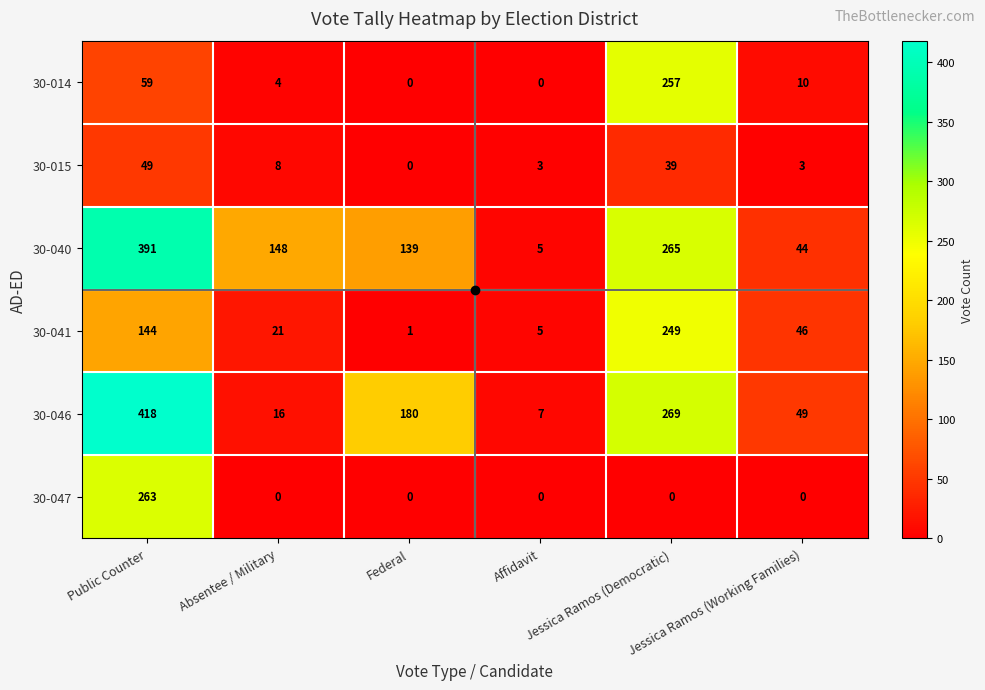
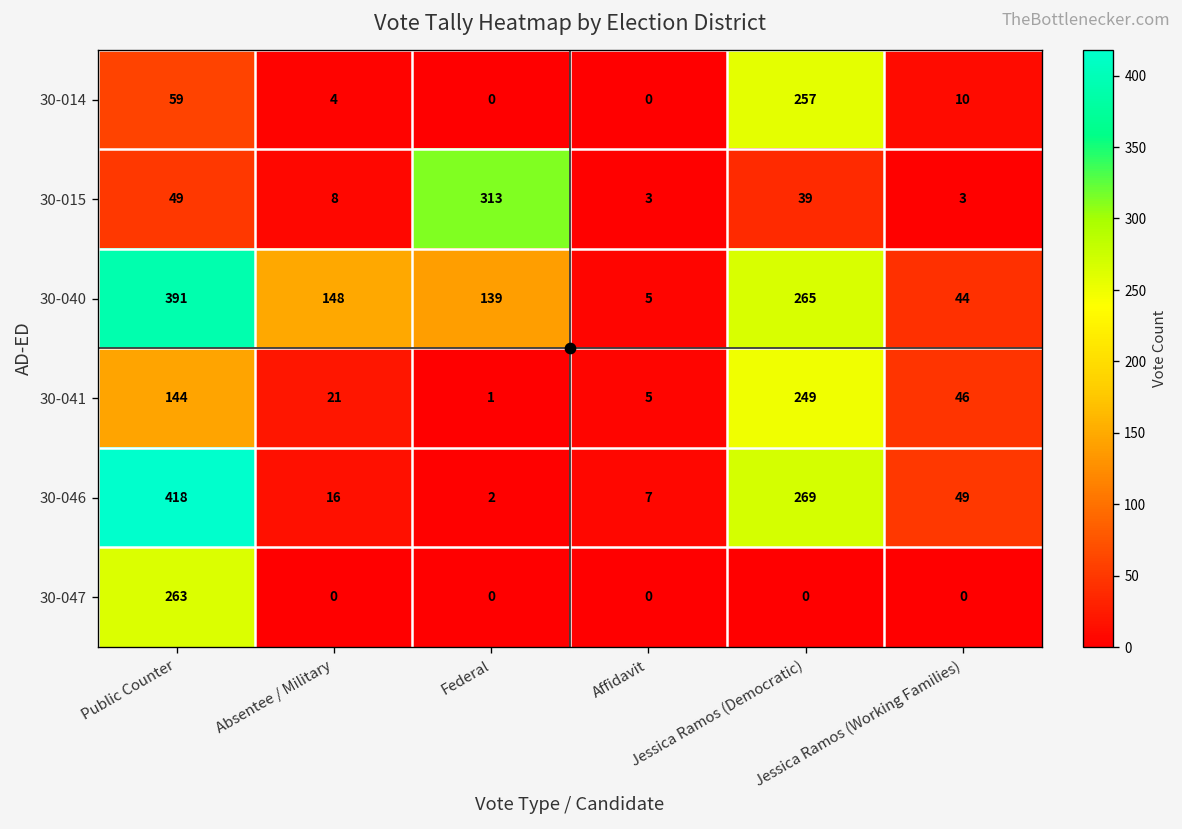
  {
    "30-014": {
      "Public Counter": 59,
      "Absentee / Military": 4,
      "Federal": 0,
      "Affidavit": 0,
      "Jessica Ramos (Democratic)": 257,
      "Jessica Ramos (Working Families)": 10
    },
    "30-015": {
      "Public Counter": 49,
      "Absentee / Military": 8,
-     "Federal": 0,
+     "Federal": 313,
      "Affidavit": 3,
      "Jessica Ramos (Democratic)": 39,
      "Jessica Ramos (Working Families)": 3
    },
    "30-040": {
      "Public Counter": 391,
      "Absentee / Military": 148,
      "Federal": 139,
      "Affidavit": 5,
      "Jessica Ramos (Democratic)": 265,
      "Jessica Ramos (Working Families)": 44
    },
    "30-041": {
      "Public Counter": 144,
      "Absentee / Military": 21,
      "Federal": 1,
      "Affidavit": 5,
      "Jessica Ramos (Democratic)": 249,
      "Jessica Ramos (Working Families)": 46
    },
    "30-046": {
      "Public Counter": 418,
      "Absentee / Military": 16,
-     "Federal": 180,
+     "Federal": 2,
      "Affidavit": 7,
      "Jessica Ramos (Democratic)": 269,
      "Jessica Ramos (Working Families)": 49
    },
    "30-047": {
      "Public Counter": 263,
      "Absentee / Military": 0,
      "Federal": 0,
      "Affidavit": 0,
      "Jessica Ramos (Democratic)": 0,
      "Jessica Ramos (Working Families)": 0
    }
  }
